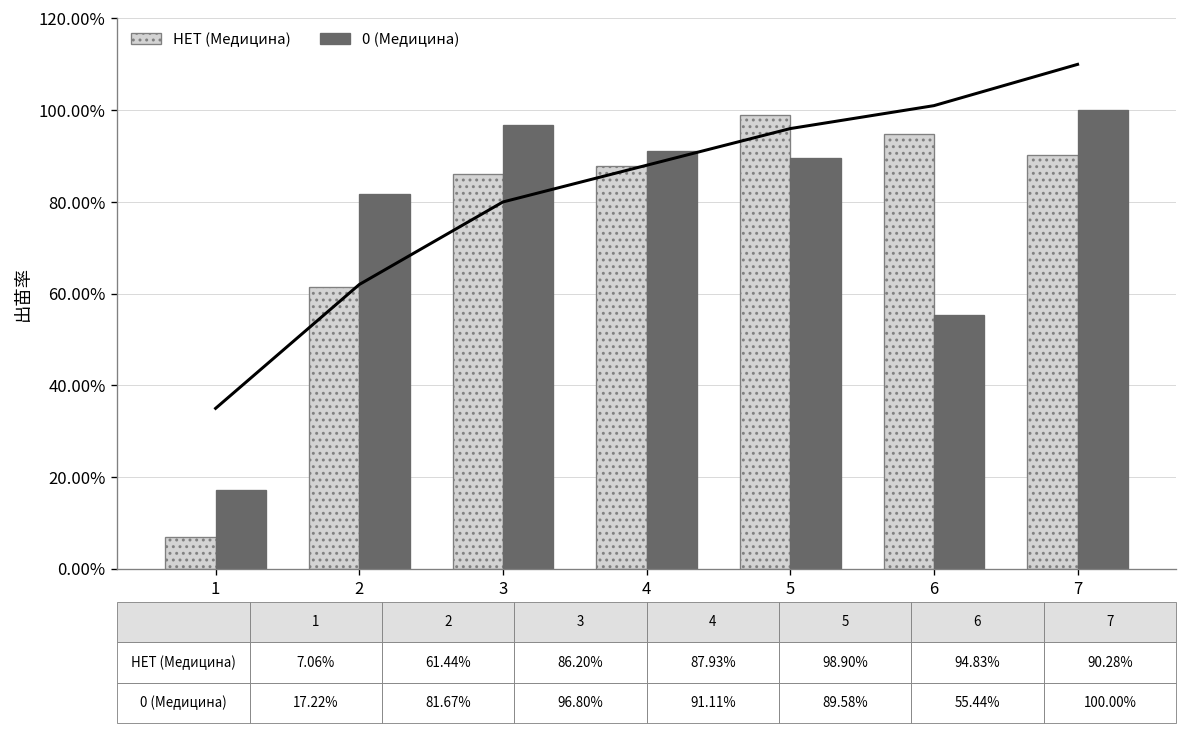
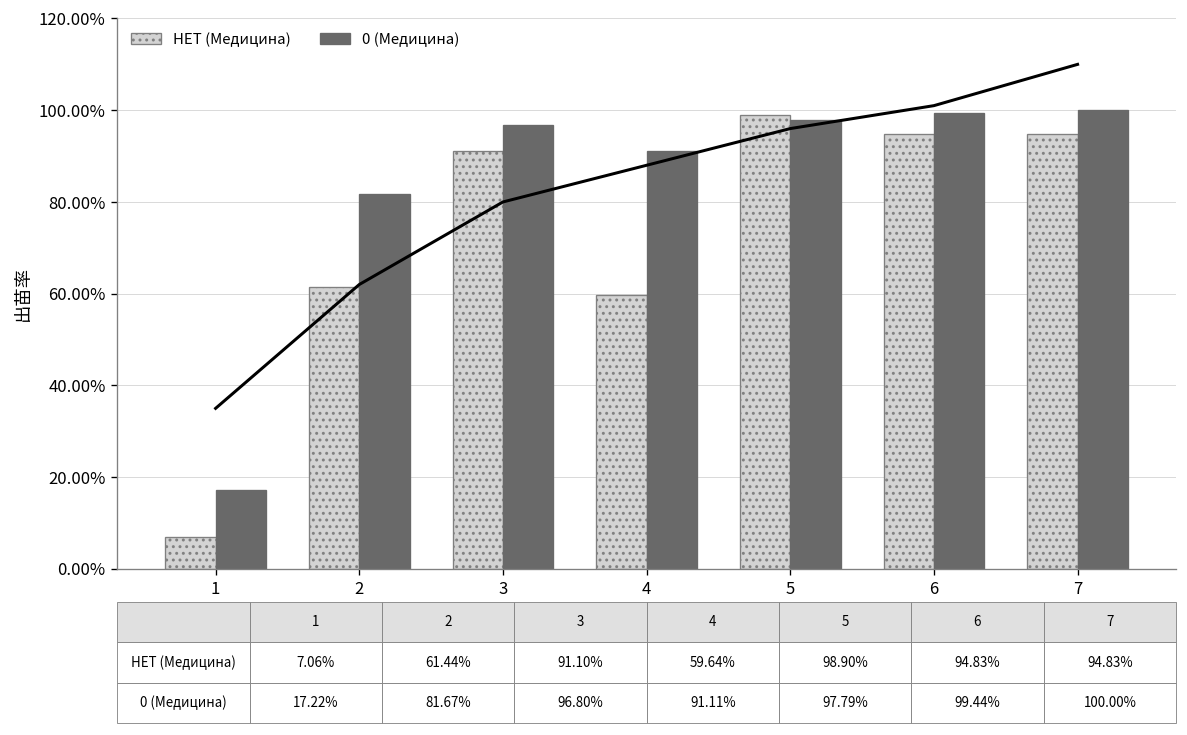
  {
    "НЕТ (Медицина)": {
-     "3": "86.20%",
-     "4": "87.93%",
-     "7": "90.28%"
+     "3": "91.10%",
+     "4": "59.64%",
+     "7": "94.83%"
    },
    "0 (Медицина)": {
-     "5": "89.58%",
-     "6": "55.44%"
+     "5": "97.79%",
+     "6": "99.44%"
    }
  }
